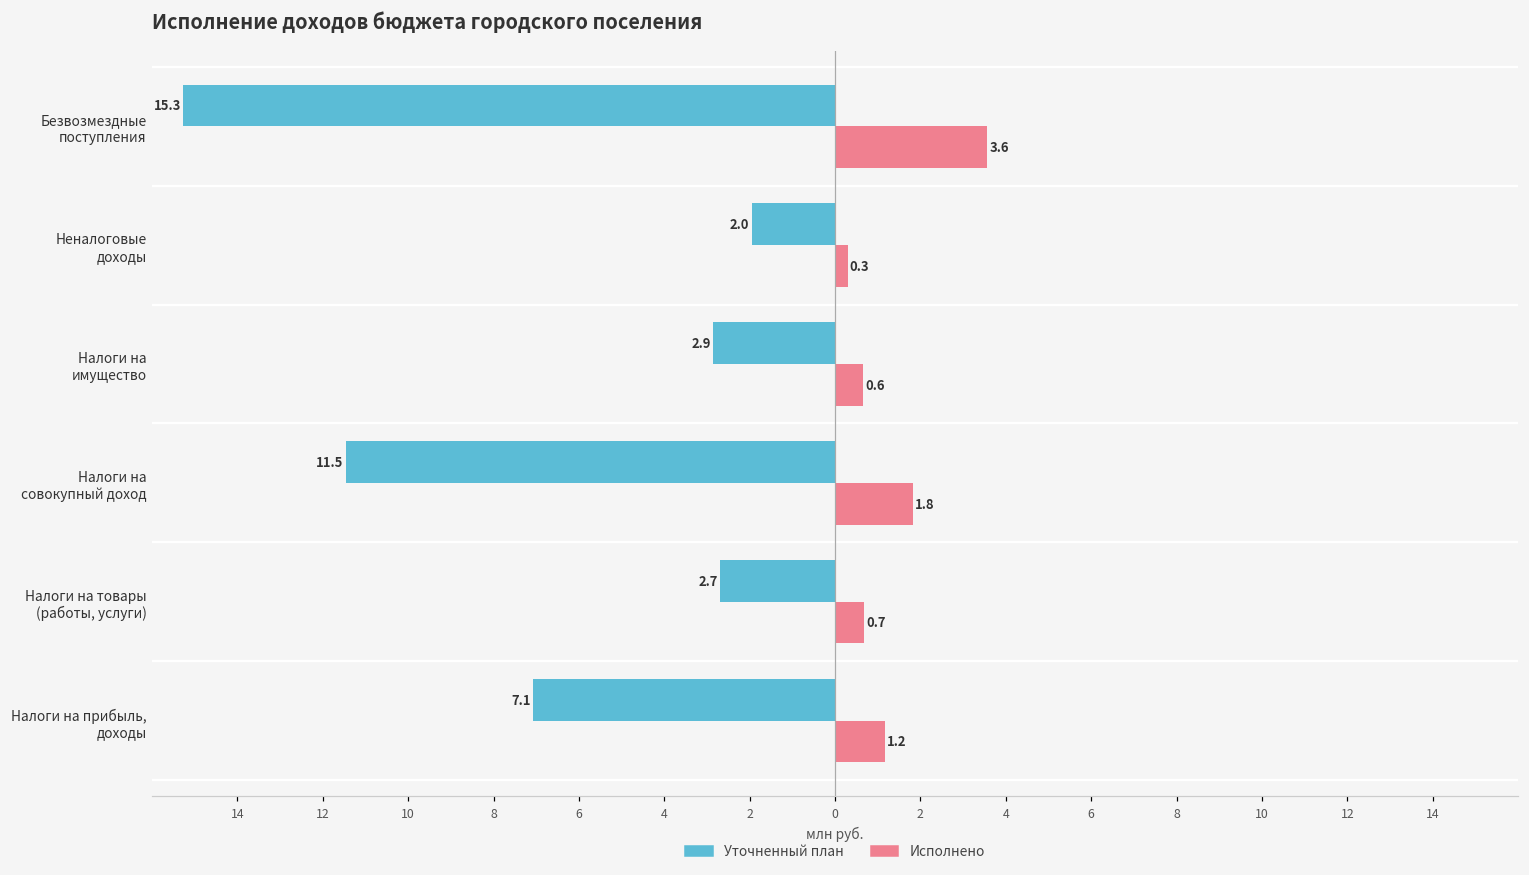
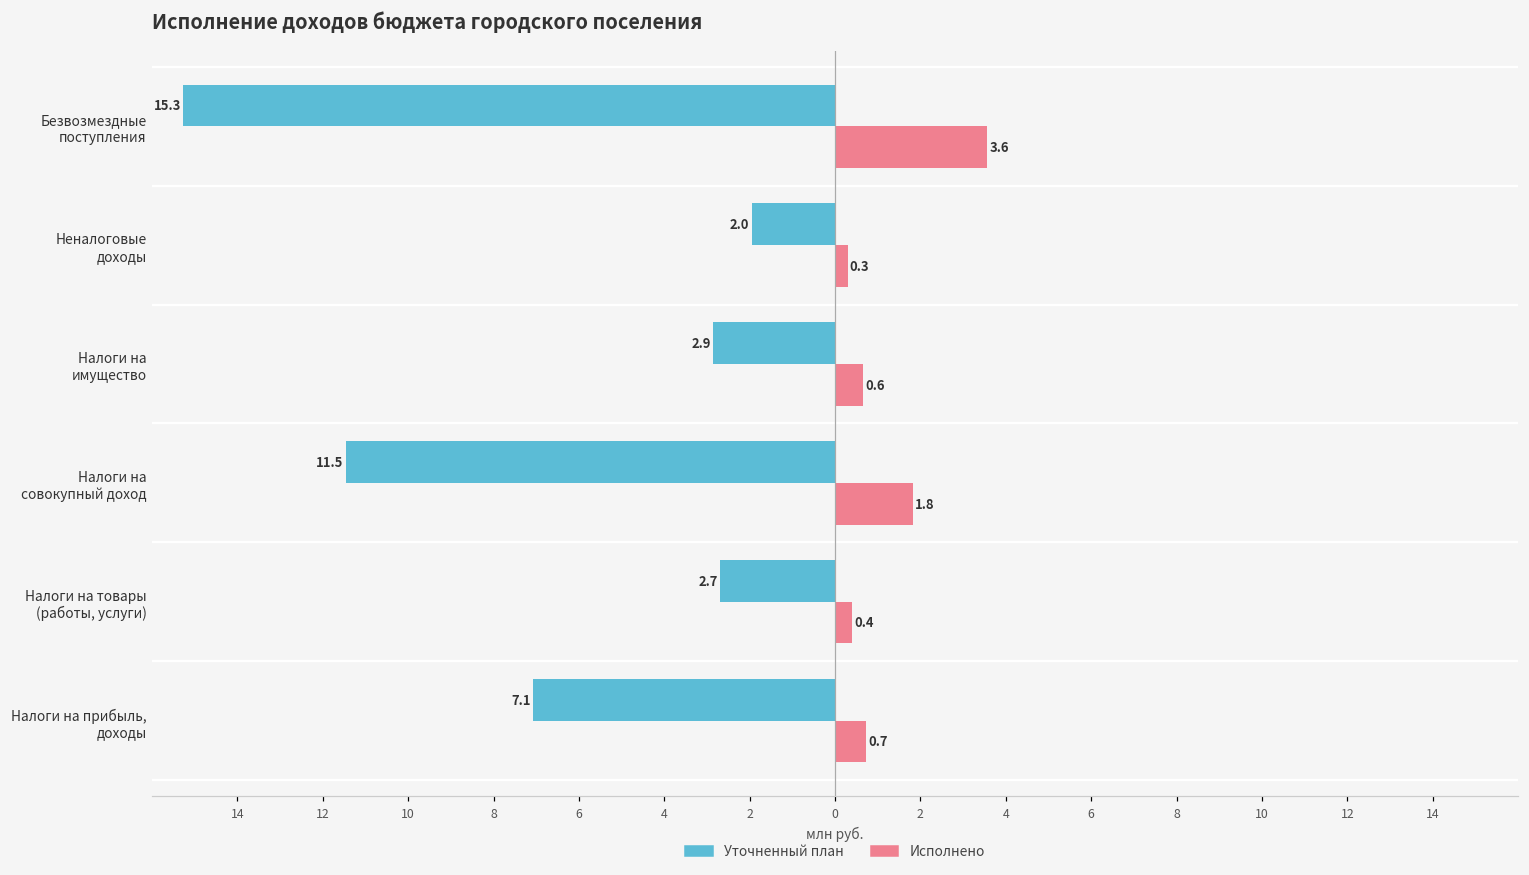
  {
    "Исполнено": {
      "Безвозмездные поступления": 3.6,
      "Неналоговые доходы": 0.3,
      "Налоги на имущество": 0.6,
      "Налоги на совокупный доход": 1.8,
-     "Налоги на товары (работы, услуги)": 0.7,
-     "Налоги на прибыль, доходы": 1.2
+     "Налоги на товары (работы, услуги)": 0.4,
+     "Налоги на прибыль, доходы": 0.7
    }
  }
